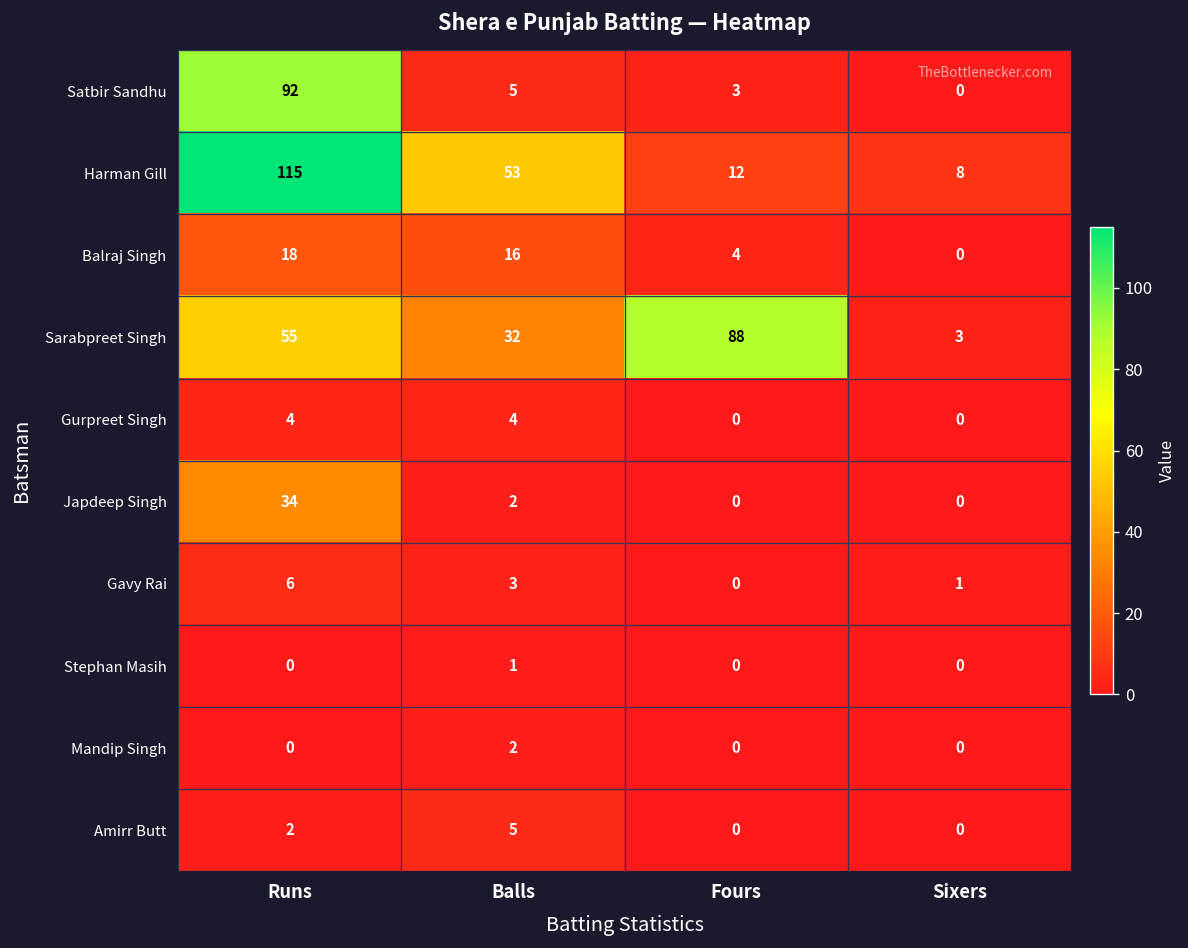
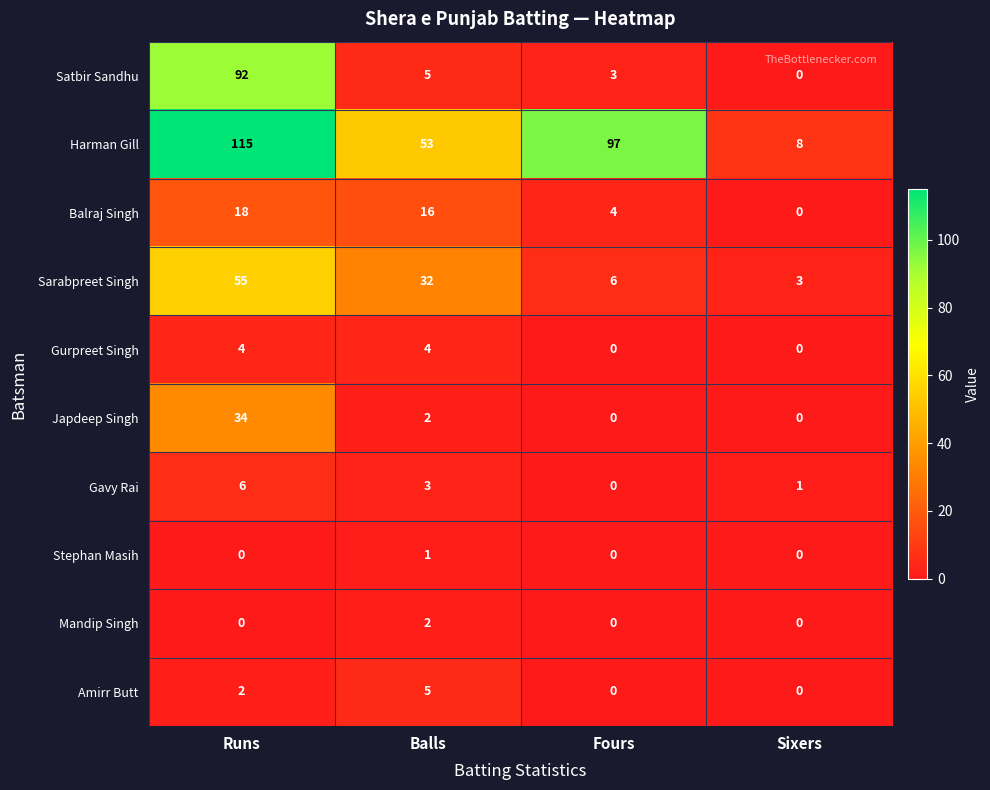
  {
    "Satbir Sandhu": {
      "Runs": 92,
      "Balls": 5,
      "Fours": 3
    },
    "Harman Gill": {
      "Runs": 115,
      "Balls": 53,
-     "Fours": 12,
+     "Fours": 97,
      "Sixers": 8
    },
    "Balraj Singh": {
      "Runs": 18,
      "Balls": 16,
      "Fours": 4,
      "Sixers": 0
    },
    "Sarabpreet Singh": {
      "Runs": 55,
      "Balls": 32,
-     "Fours": 88,
+     "Fours": 6,
      "Sixers": 3
    },
    "Gurpreet Singh": {
      "Runs": 4,
      "Balls": 4,
      "Fours": 0,
      "Sixers": 0
    },
    "Japdeep Singh": {
      "Runs": 34,
      "Balls": 2,
      "Fours": 0,
      "Sixers": 0
    },
    "Gavy Rai": {
      "Runs": 6,
      "Balls": 3,
      "Fours": 0,
      "Sixers": 1
    },
    "Stephan Masih": {
      "Runs": 0,
      "Balls": 1,
      "Fours": 0,
      "Sixers": 0
    },
    "Mandip Singh": {
      "Runs": 0,
      "Balls": 2,
      "Fours": 0,
      "Sixers": 0
    },
    "Amirr Butt": {
      "Runs": 2,
      "Balls": 5,
      "Fours": 0,
      "Sixers": 0
    }
  }
